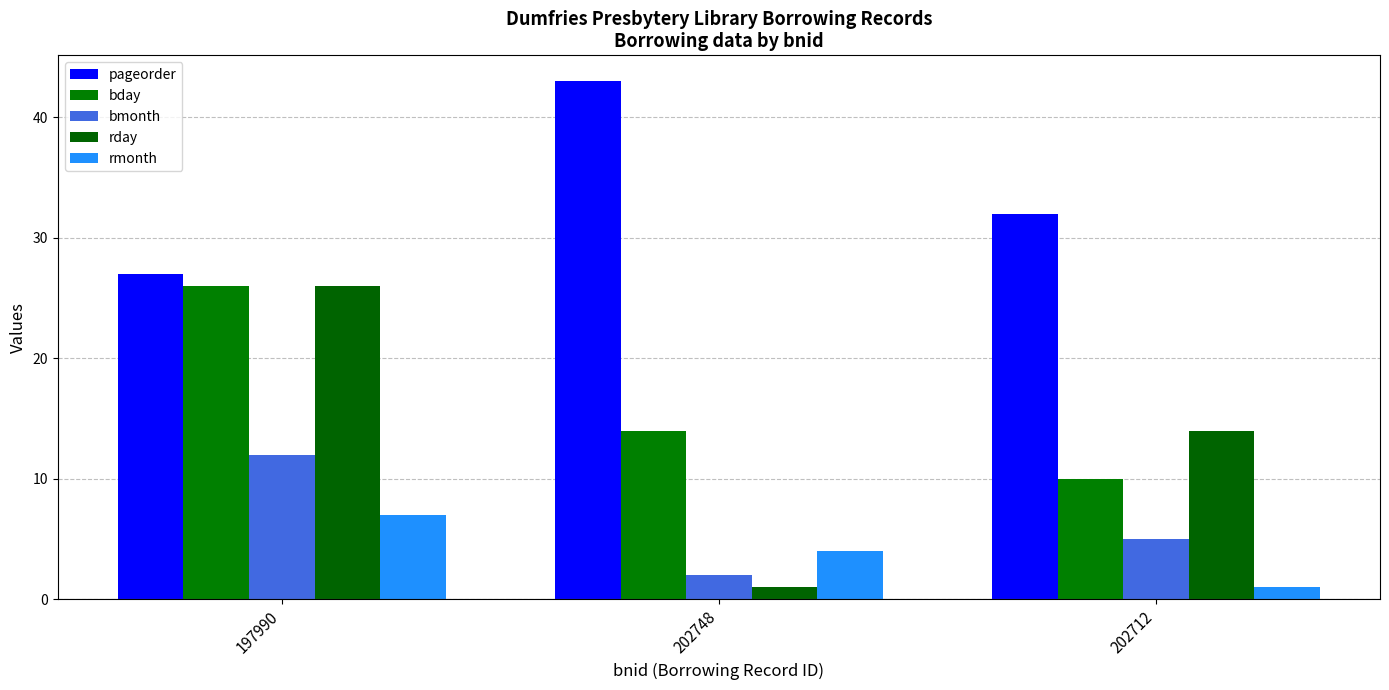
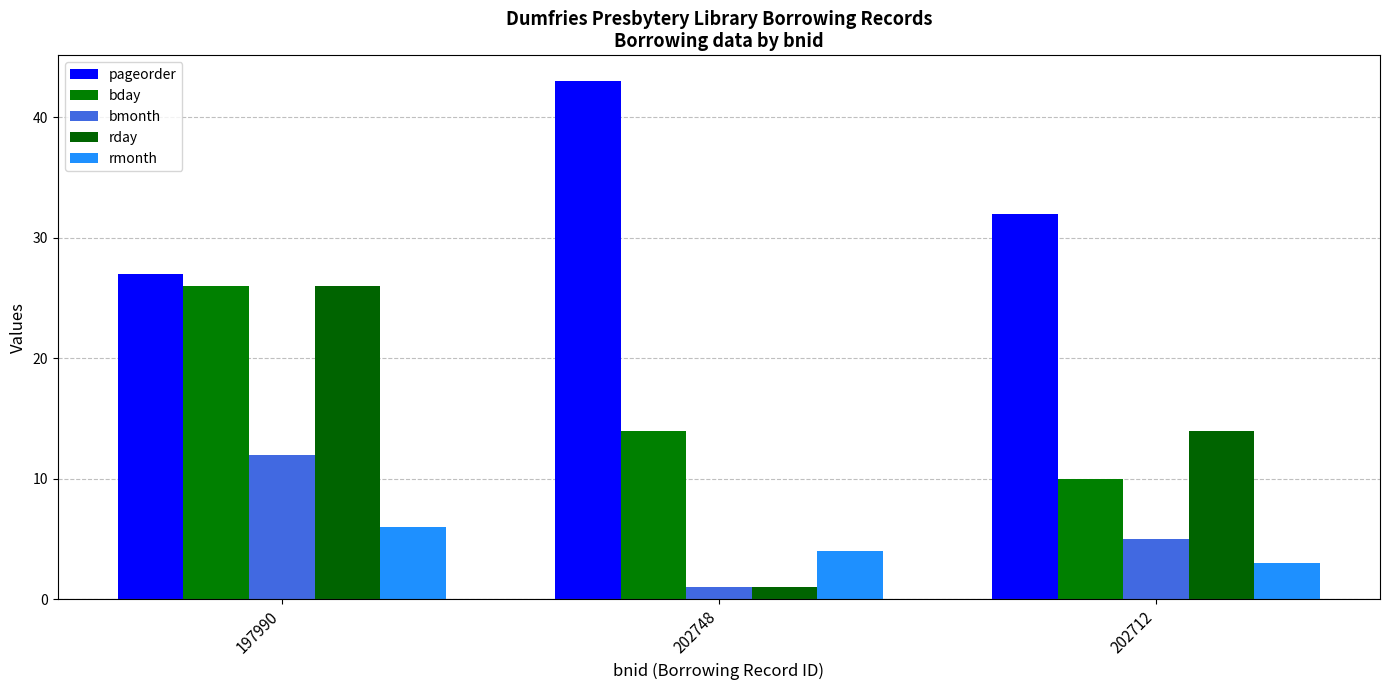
  {
    "pageorder": {
      "197990": 27,
      "202748": 43,
      "202712": 32
    },
    "bmonth": {
      "197990": 12,
-     "202748": 2,
+     "202748": 1,
      "202712": 5
    },
    "rmonth": {
-     "197990": 7,
+     "197990": 6,
      "202748": 4,
-     "202712": 1
+     "202712": 3
    }
  }
